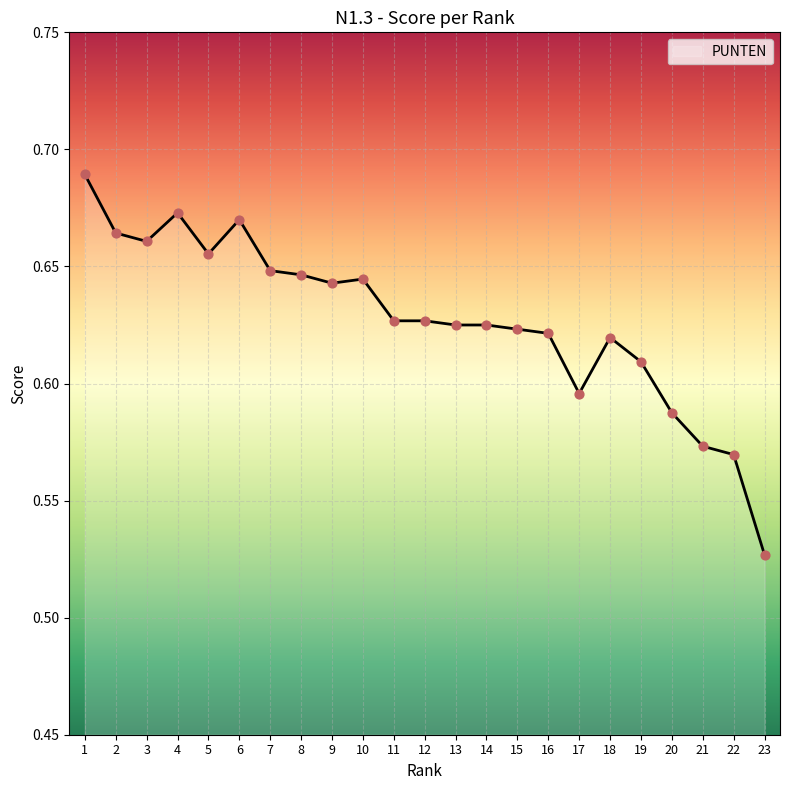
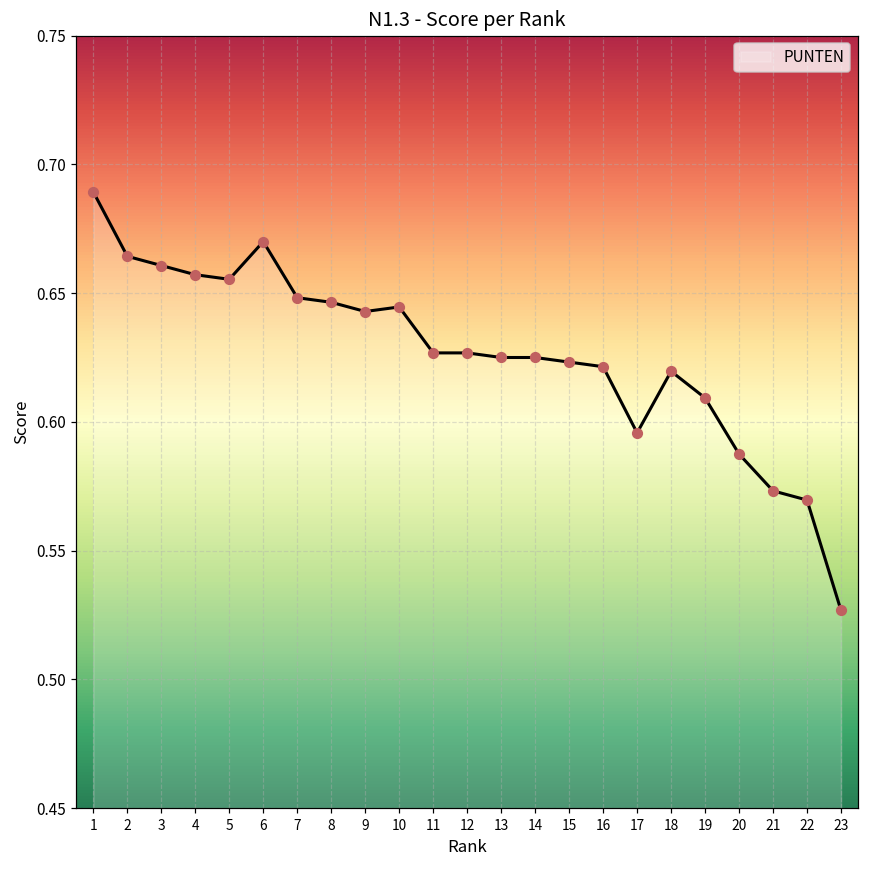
  {
    "1": 0.689,
    "2": 0.664,
    "3": 0.661,
-   "4": 0.673,
+   "4": 0.657,
    "5": 0.655,
    "6": 0.670,
    "7": 0.648,
    "8": 0.646,
    "9": 0.643,
    "10": 0.645,
    "11": 0.627,
    "12": 0.627,
    "13": 0.625,
    "14": 0.625,
    "15": 0.623,
    "16": 0.621,
    "17": 0.596,
    "18": 0.620,
    "19": 0.609,
    "20": 0.588,
    "21": 0.573,
    "22": 0.570,
    "23": 0.527
  }
